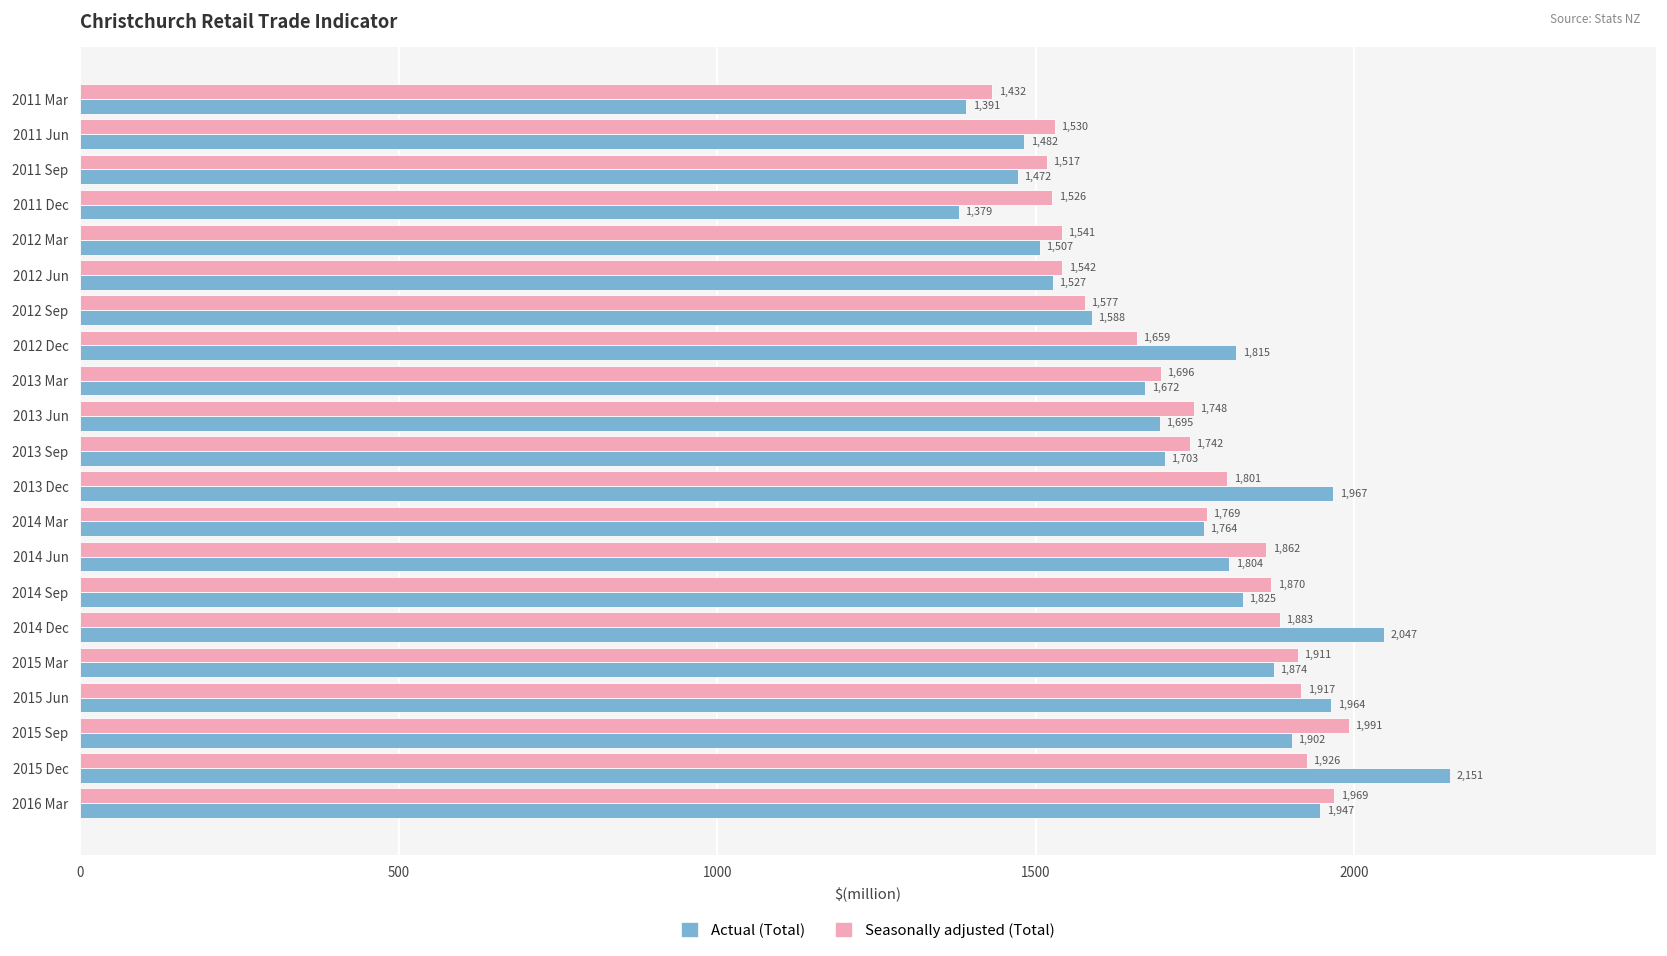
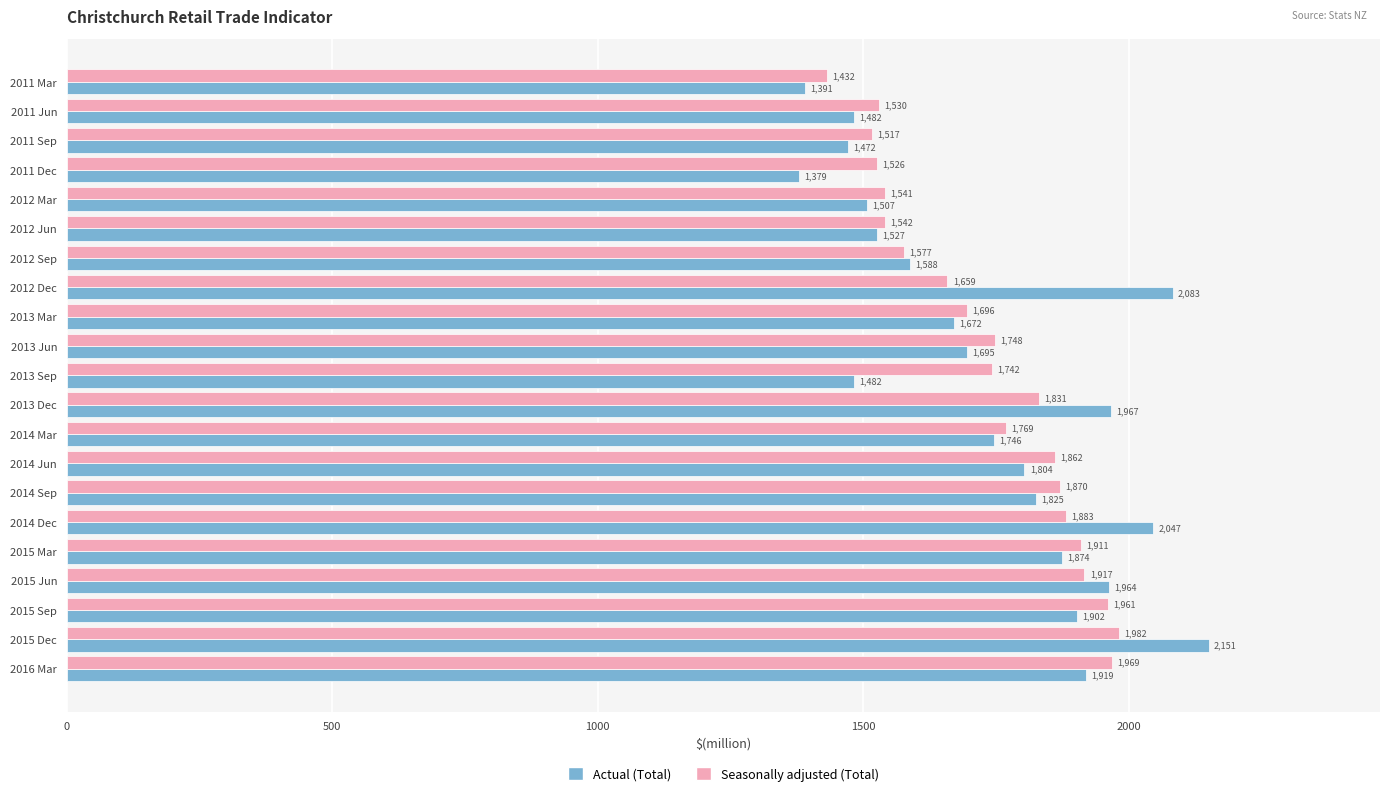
  {
    "Actual (Total)": {
      "2011 Mar": "1,391",
      "2011 Jun": "1,482",
      "2011 Sep": "1,472",
      "2011 Dec": "1,379",
      "2012 Mar": "1,507",
      "2012 Jun": "1,527",
      "2012 Sep": "1,588",
-     "2012 Dec": "1,815",
+     "2012 Dec": "2,083",
      "2013 Mar": "1,672",
      "2013 Jun": "1,695",
-     "2013 Sep": "1,703",
+     "2013 Sep": "1,482",
      "2013 Dec": "1,967",
-     "2014 Mar": "1,764",
+     "2014 Mar": "1,746",
      "2014 Jun": "1,804",
      "2014 Sep": "1,825",
      "2014 Dec": "2,047",
      "2015 Mar": "1,874",
      "2015 Jun": "1,964",
      "2015 Sep": "1,902",
      "2015 Dec": "2,151",
-     "2016 Mar": "1,947"
+     "2016 Mar": "1,919"
    },
    "Seasonally adjusted (Total)": {
      "2011 Mar": "1,432",
      "2011 Jun": "1,530",
      "2011 Sep": "1,517",
      "2011 Dec": "1,526",
      "2012 Mar": "1,541",
      "2012 Jun": "1,542",
      "2012 Sep": "1,577",
      "2012 Dec": "1,659",
      "2013 Mar": "1,696",
      "2013 Jun": "1,748",
      "2013 Sep": "1,742",
-     "2013 Dec": "1,801",
+     "2013 Dec": "1,831",
      "2014 Mar": "1,769",
      "2014 Jun": "1,862",
      "2014 Sep": "1,870",
      "2014 Dec": "1,883",
      "2015 Mar": "1,911",
      "2015 Jun": "1,917",
-     "2015 Sep": "1,991",
-     "2015 Dec": "1,926",
+     "2015 Sep": "1,961",
+     "2015 Dec": "1,982",
      "2016 Mar": "1,969"
    }
  }
